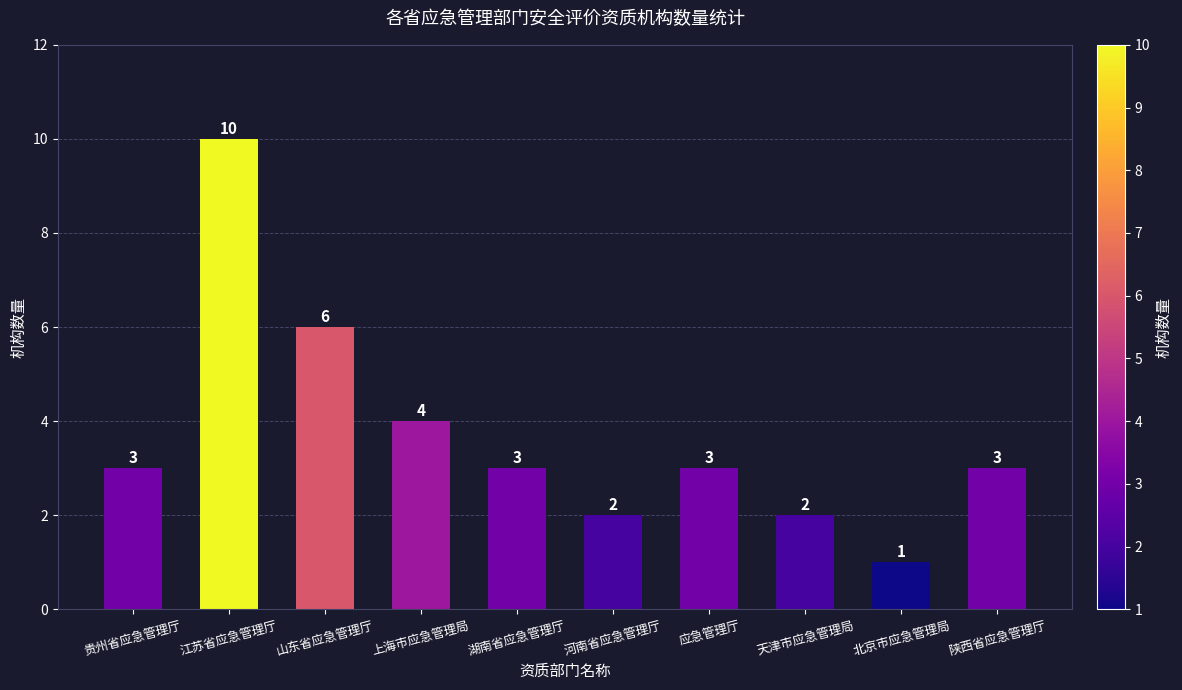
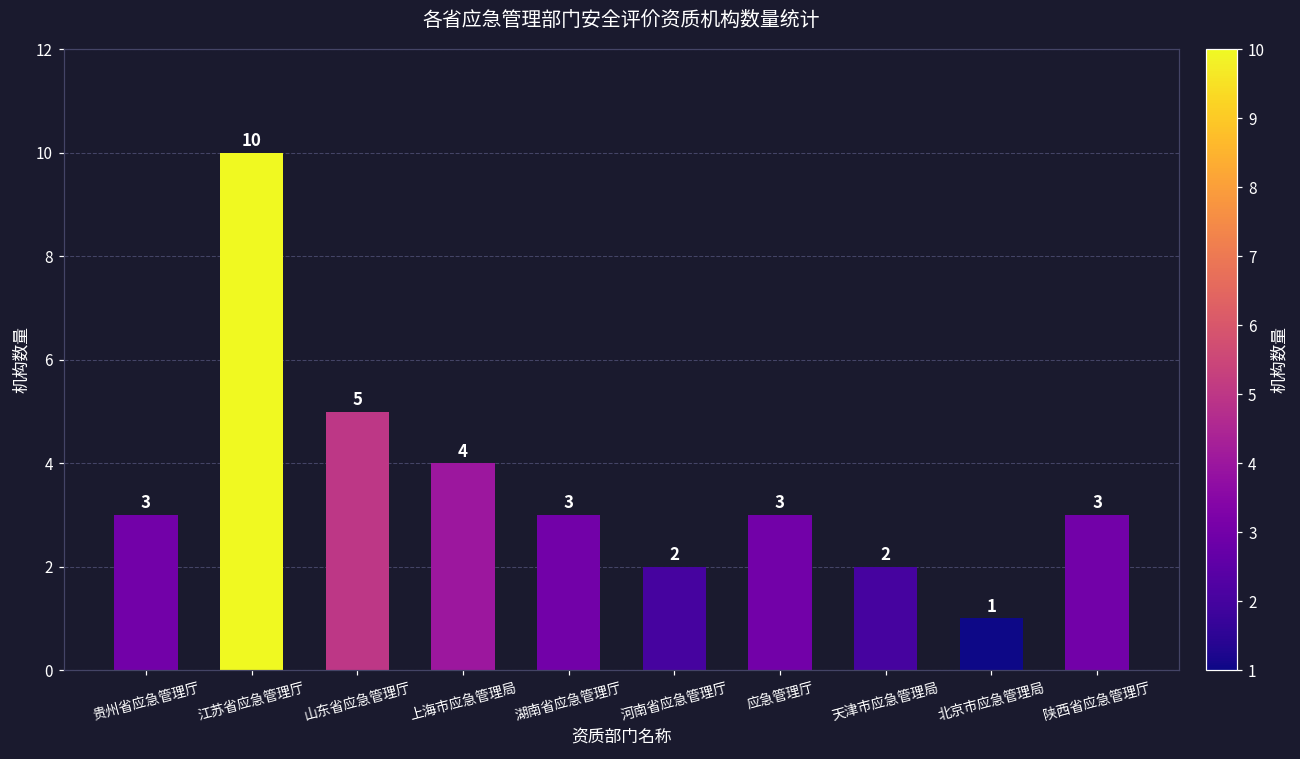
  {
    "贵州省应急管理厅": 3,
    "江苏省应急管理厅": 10,
-   "山东省应急管理厅": 6,
+   "山东省应急管理厅": 5,
    "上海市应急管理局": 4,
    "湖南省应急管理厅": 3,
    "河南省应急管理厅": 2,
    "应急管理厅": 3,
    "天津市应急管理局": 2,
    "北京市应急管理局": 1,
    "陕西省应急管理厅": 3
  }
